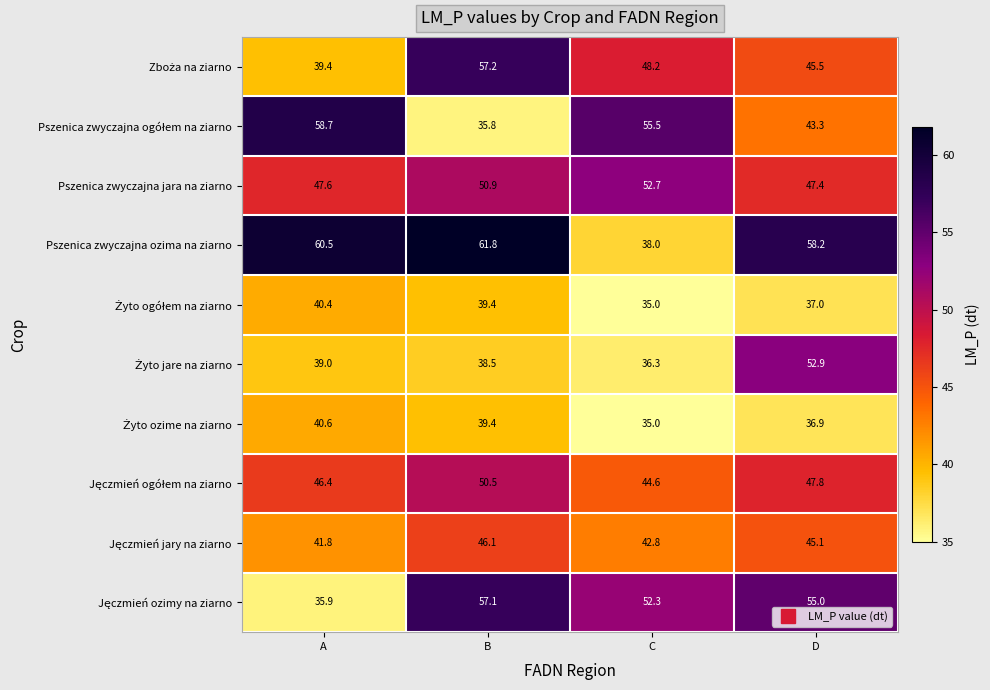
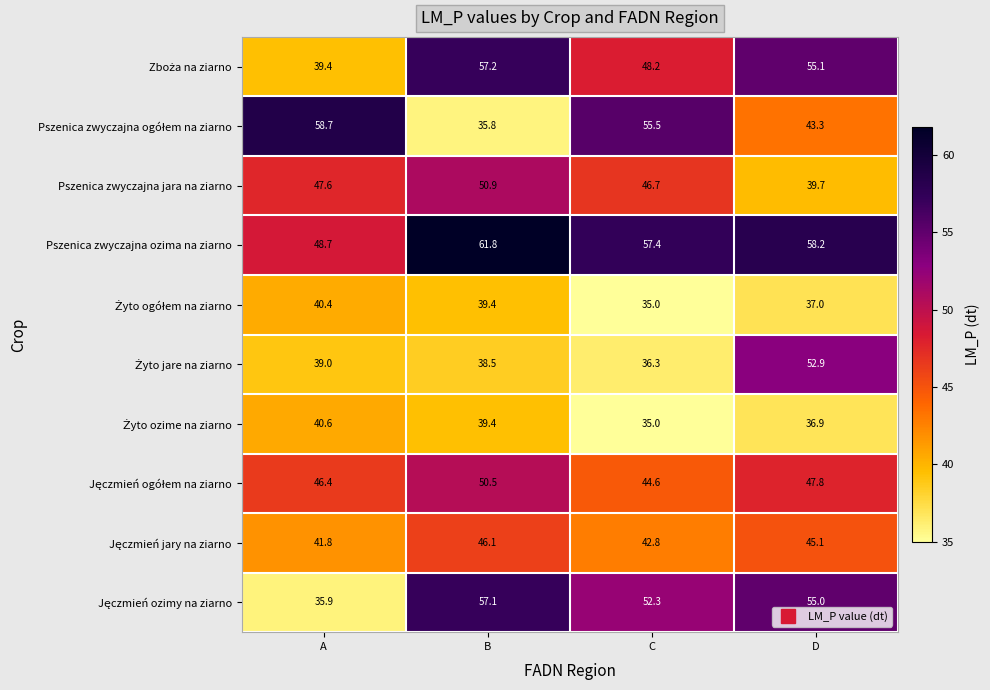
  {
    "Zboża na ziarno": {
      "A": 39.4,
      "B": 57.2,
      "C": 48.2,
-     "D": 45.5
+     "D": 55.1
    },
    "Pszenica zwyczajna ogółem na ziarno": {
      "A": 58.7,
      "B": 35.8,
      "C": 55.5,
      "D": 43.3
    },
    "Pszenica zwyczajna jara na ziarno": {
      "A": 47.6,
      "B": 50.9,
-     "C": 52.7,
-     "D": 47.4
+     "C": 46.7,
+     "D": 39.7
    },
    "Pszenica zwyczajna ozima na ziarno": {
-     "A": 60.5,
+     "A": 48.7,
      "B": 61.8,
-     "C": 38.0,
+     "C": 57.4,
      "D": 58.2
    },
    "Żyto ogółem na ziarno": {
      "A": 40.4,
      "B": 39.4,
      "C": 35.0,
      "D": 37.0
    },
    "Żyto jare na ziarno": {
      "A": 39.0,
      "B": 38.5,
      "C": 36.3,
      "D": 52.9
    },
    "Żyto ozime na ziarno": {
      "A": 40.6,
      "B": 39.4,
      "C": 35.0,
      "D": 36.9
    },
    "Jęczmień ogółem na ziarno": {
      "A": 46.4,
      "B": 50.5,
      "C": 44.6,
      "D": 47.8
    },
    "Jęczmień jary na ziarno": {
      "A": 41.8,
      "B": 46.1,
      "C": 42.8,
      "D": 45.1
    },
    "Jęczmień ozimy na ziarno": {
      "A": 35.9,
      "B": 57.1,
      "C": 52.3
    }
  }
